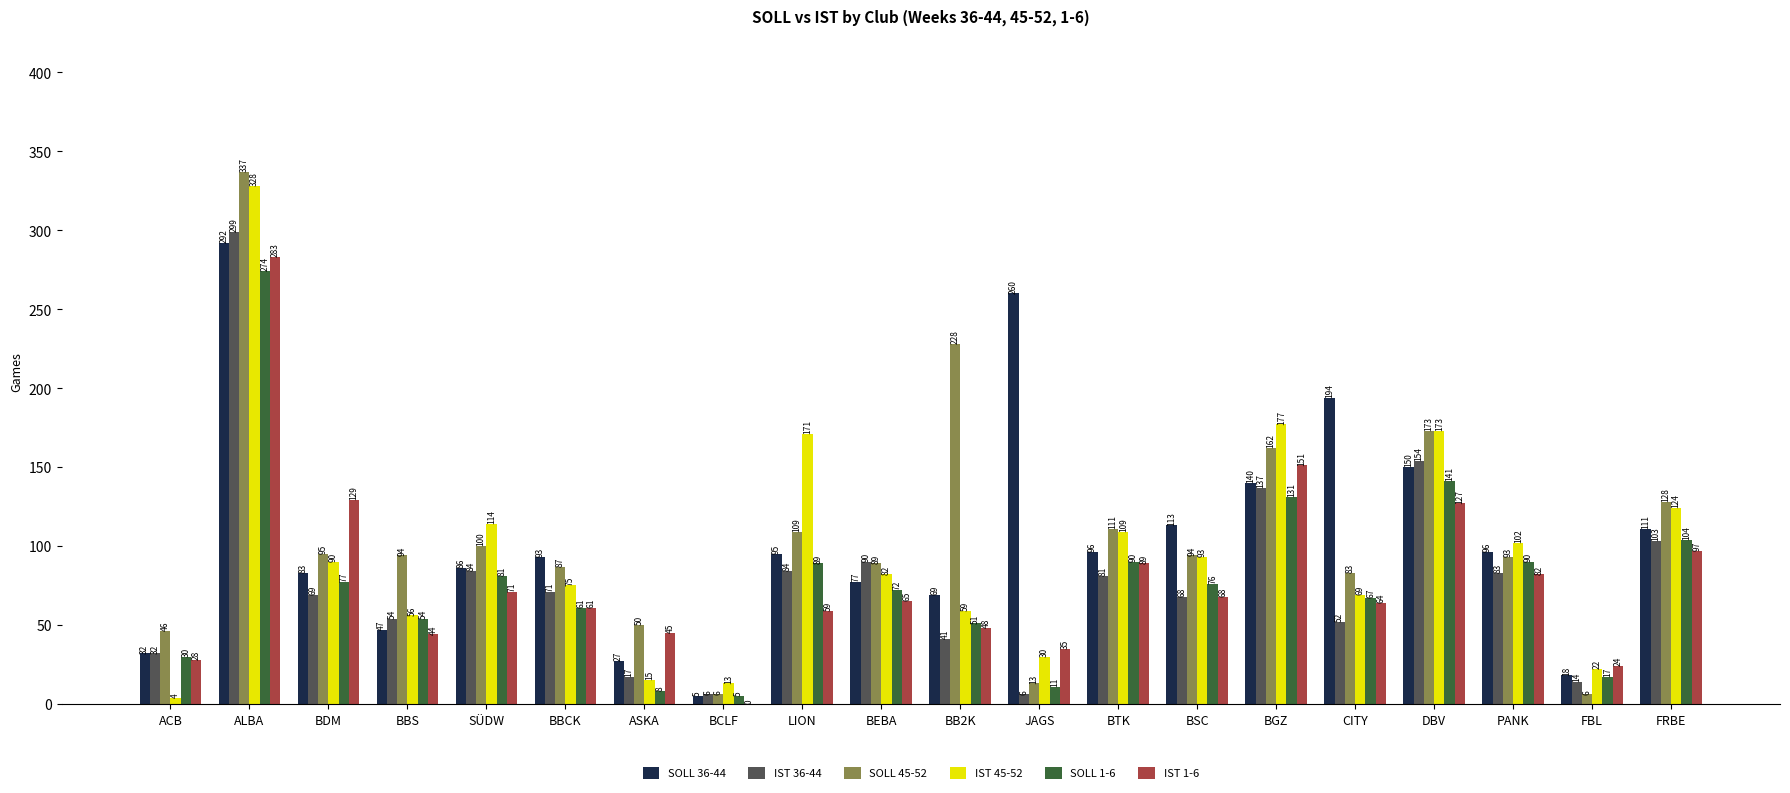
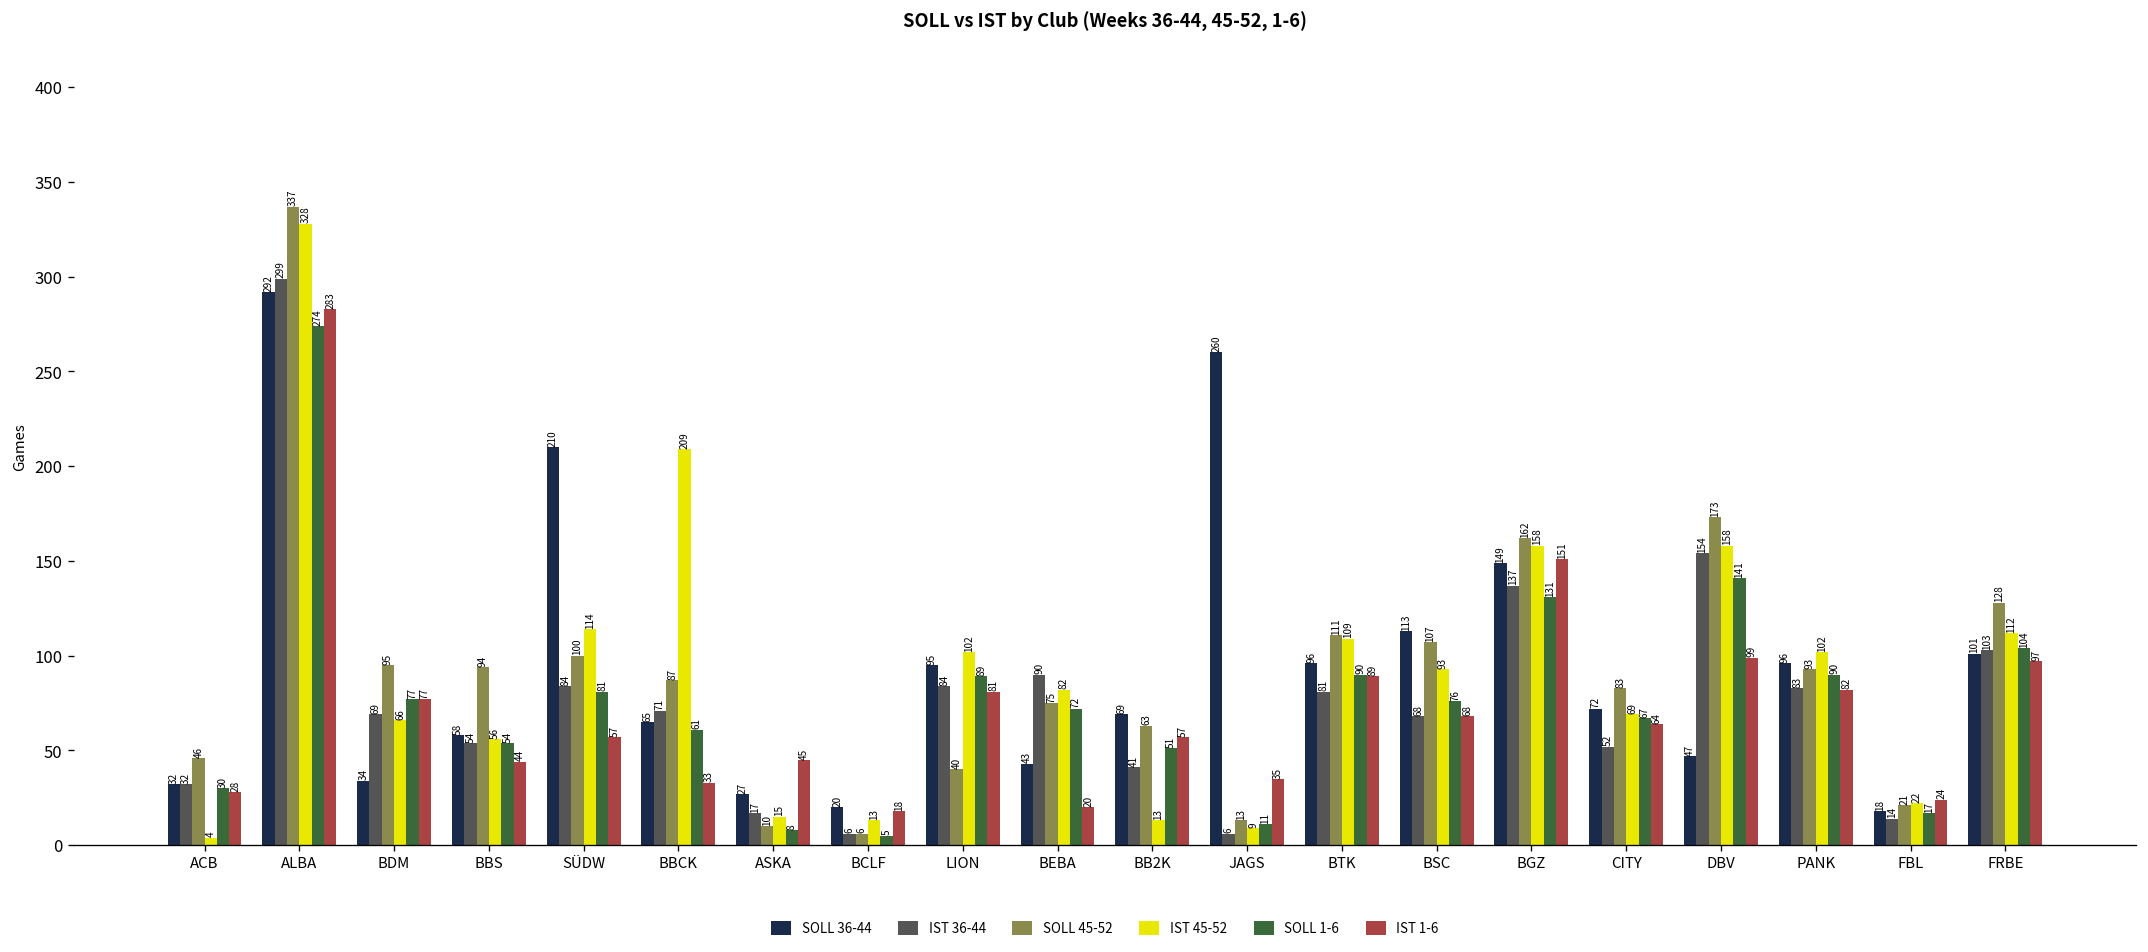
  {
    "SOLL 36-44": {
      "ACB": 32,
      "ALBA": 292,
-     "BDM": 83,
-     "BBS": 47,
-     "SÜDW": 86,
-     "BBCK": 93,
+     "BDM": 34,
+     "BBS": 58,
+     "SÜDW": 210,
+     "BBCK": 65,
      "ASKA": 27,
-     "BCLF": 5,
+     "BCLF": 20,
      "LION": 95,
-     "BEBA": 77,
+     "BEBA": 43,
      "BB2K": 69,
      "JAGS": 260,
      "BTK": 96,
      "BSC": 113,
-     "BGZ": 140,
-     "CITY": 194,
-     "DBV": 150,
+     "BGZ": 149,
+     "CITY": 72,
+     "DBV": 47,
      "PANK": 96,
      "FBL": 18,
-     "FRBE": 111
+     "FRBE": 101
    },
    "SOLL 45-52": {
      "ACB": 46,
      "ALBA": 337,
      "BDM": 95,
      "BBS": 94,
      "SÜDW": 100,
      "BBCK": 87,
-     "ASKA": 50,
+     "ASKA": 10,
      "BCLF": 6,
-     "LION": 109,
-     "BEBA": 89,
-     "BB2K": 228,
+     "LION": 40,
+     "BEBA": 75,
+     "BB2K": 63,
      "JAGS": 13,
      "BTK": 111,
-     "BSC": 94,
+     "BSC": 107,
      "BGZ": 162,
      "CITY": 83,
      "DBV": 173,
      "PANK": 93,
-     "FBL": 6,
+     "FBL": 21,
      "FRBE": 128
    },
    "IST 45-52": {
      "ACB": 4,
      "ALBA": 328,
-     "BDM": 90,
+     "BDM": 66,
      "BBS": 56,
      "SÜDW": 114,
-     "BBCK": 75,
+     "BBCK": 209,
      "ASKA": 15,
      "BCLF": 13,
-     "LION": 171,
+     "LION": 102,
      "BEBA": 82,
-     "BB2K": 59,
-     "JAGS": 30,
+     "BB2K": 13,
+     "JAGS": 9,
      "BTK": 109,
      "BSC": 93,
-     "BGZ": 177,
+     "BGZ": 158,
      "CITY": 69,
-     "DBV": 173,
+     "DBV": 158,
      "PANK": 102,
      "FBL": 22,
-     "FRBE": 124
+     "FRBE": 112
    },
    "IST 1-6": {
      "ACB": 28,
      "ALBA": 283,
-     "BDM": 129,
+     "BDM": 77,
      "BBS": 44,
-     "SÜDW": 71,
-     "BBCK": 61,
+     "SÜDW": 57,
+     "BBCK": 33,
      "ASKA": 45,
-     "BCLF": 0,
-     "LION": 59,
-     "BEBA": 65,
-     "BB2K": 48,
+     "BCLF": 18,
+     "LION": 81,
+     "BEBA": 20,
+     "BB2K": 57,
      "JAGS": 35,
      "BTK": 89,
      "BSC": 68,
      "BGZ": 151,
      "CITY": 64,
-     "DBV": 127,
+     "DBV": 99,
      "PANK": 82,
      "FBL": 24,
      "FRBE": 97
    }
  }
